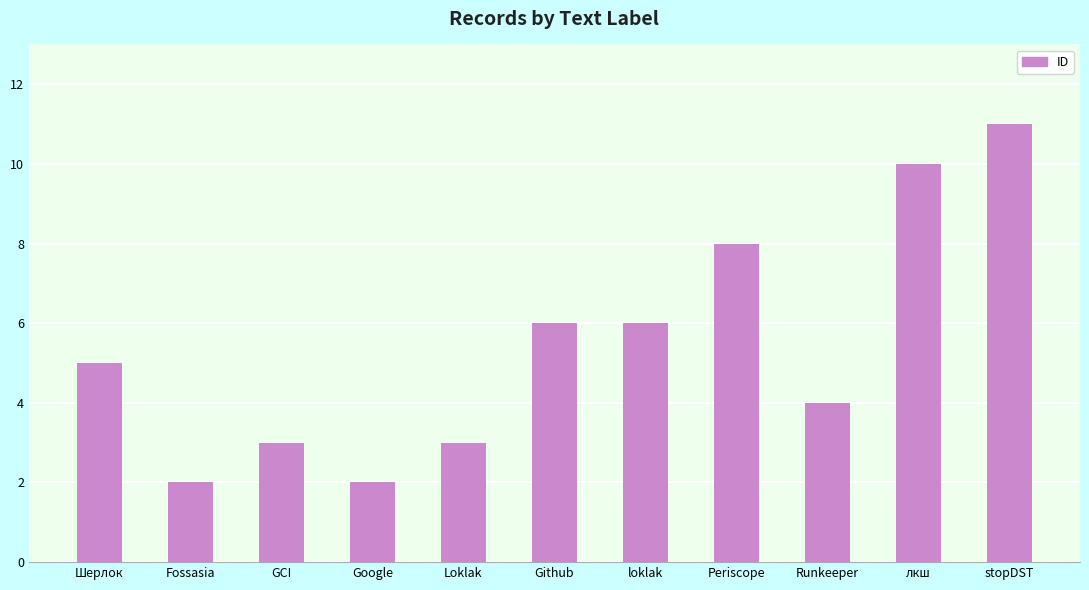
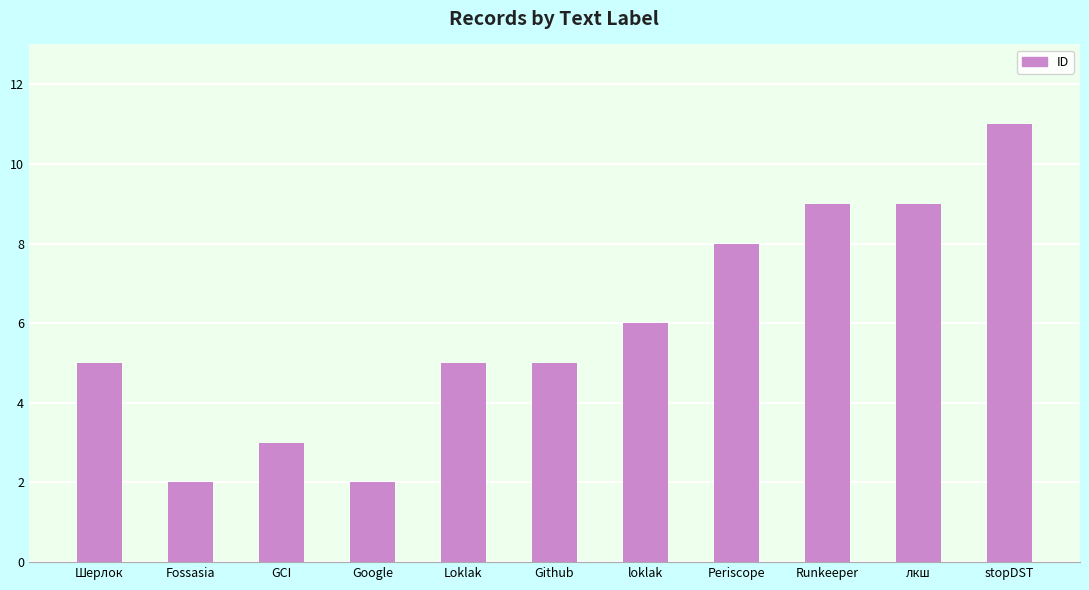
  {
    "Шерлок": 5,
    "Fossasia": 2,
    "GCI": 3,
    "Google": 2,
-   "Loklak": 3,
-   "Github": 6,
+   "Loklak": 5,
+   "Github": 5,
    "loklak": 6,
    "Periscope": 8,
-   "Runkeeper": 4,
-   "лкш": 10,
+   "Runkeeper": 9,
+   "лкш": 9,
    "stopDST": 11
  }
